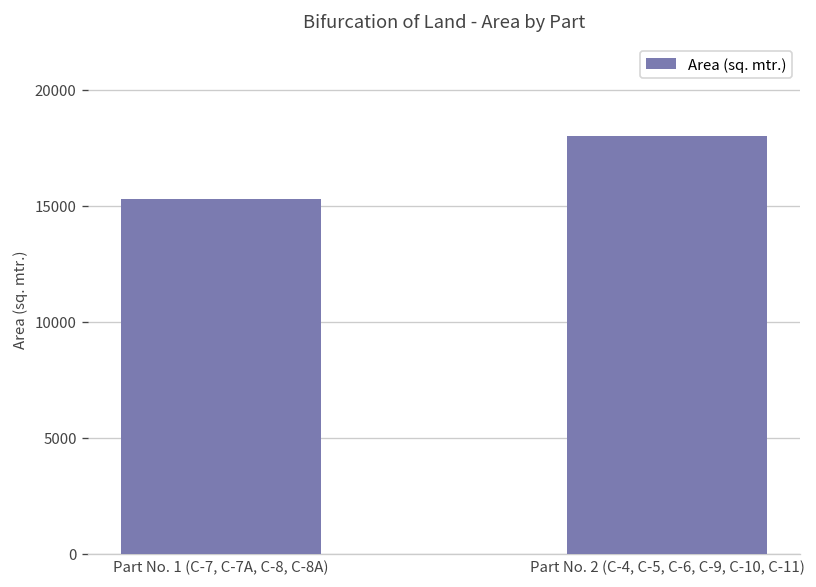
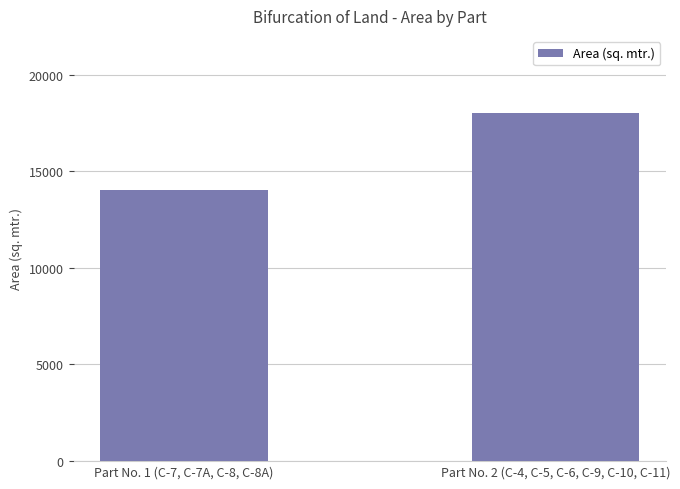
  {
-   "Part No. 1 (C-7, C-7A, C-8, C-8A)": 15300,
+   "Part No. 1 (C-7, C-7A, C-8, C-8A)": 14000,
    "Part No. 2 (C-4, C-5, C-6, C-9, C-10, C-11)": 18000
  }
